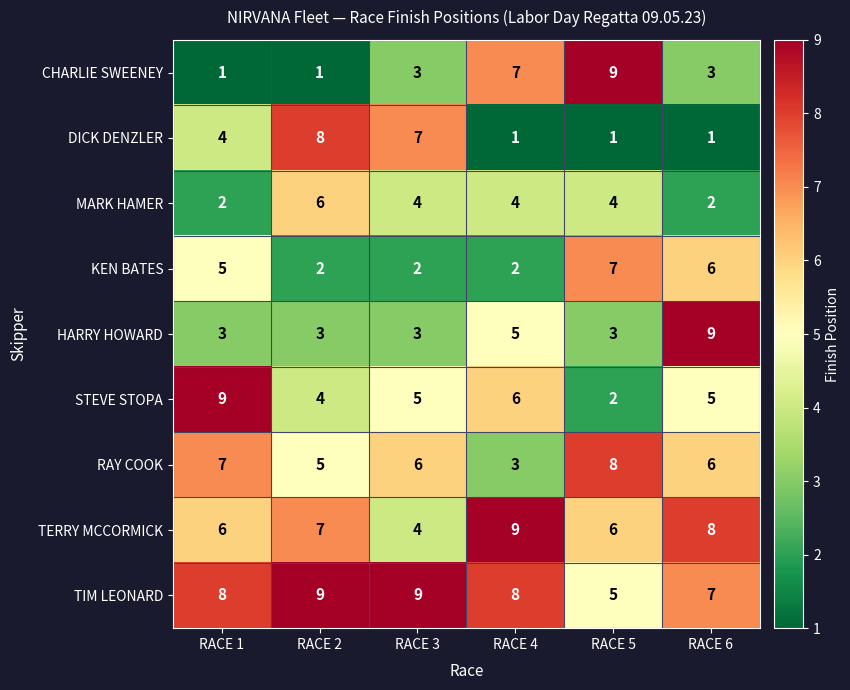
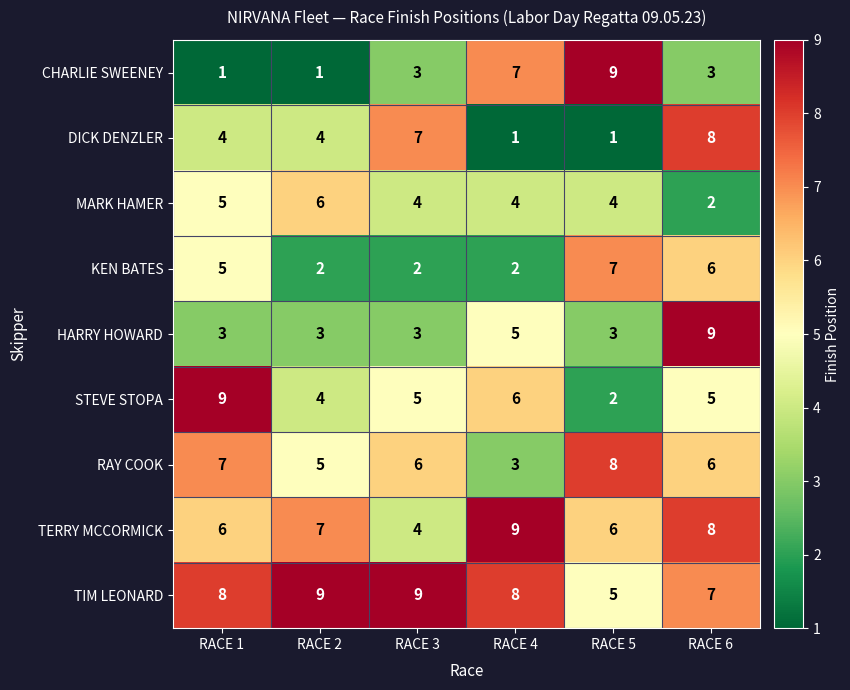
  {
    "CHARLIE SWEENEY": {
      "RACE 1": 1,
      "RACE 2": 1,
      "RACE 3": 3,
      "RACE 4": 7,
      "RACE 5": 9,
      "RACE 6": 3
    },
    "DICK DENZLER": {
      "RACE 1": 4,
-     "RACE 2": 8,
+     "RACE 2": 4,
      "RACE 3": 7,
      "RACE 4": 1,
      "RACE 5": 1,
-     "RACE 6": 1
+     "RACE 6": 8
    },
    "MARK HAMER": {
-     "RACE 1": 2,
+     "RACE 1": 5,
      "RACE 2": 6,
      "RACE 3": 4,
      "RACE 4": 4,
      "RACE 5": 4,
      "RACE 6": 2
    },
    "KEN BATES": {
      "RACE 1": 5,
      "RACE 2": 2,
      "RACE 3": 2,
      "RACE 4": 2,
      "RACE 5": 7,
      "RACE 6": 6
    },
    "HARRY HOWARD": {
      "RACE 1": 3,
      "RACE 2": 3,
      "RACE 3": 3,
      "RACE 4": 5,
      "RACE 5": 3,
      "RACE 6": 9
    },
    "STEVE STOPA": {
      "RACE 1": 9,
      "RACE 2": 4,
      "RACE 3": 5,
      "RACE 4": 6,
      "RACE 5": 2,
      "RACE 6": 5
    },
    "RAY COOK": {
      "RACE 1": 7,
      "RACE 2": 5,
      "RACE 3": 6,
      "RACE 4": 3,
      "RACE 5": 8,
      "RACE 6": 6
    },
    "TERRY MCCORMICK": {
      "RACE 1": 6,
      "RACE 2": 7,
      "RACE 3": 4,
      "RACE 4": 9,
      "RACE 5": 6,
      "RACE 6": 8
    },
    "TIM LEONARD": {
      "RACE 1": 8,
      "RACE 2": 9,
      "RACE 3": 9,
      "RACE 4": 8,
      "RACE 5": 5,
      "RACE 6": 7
    }
  }
